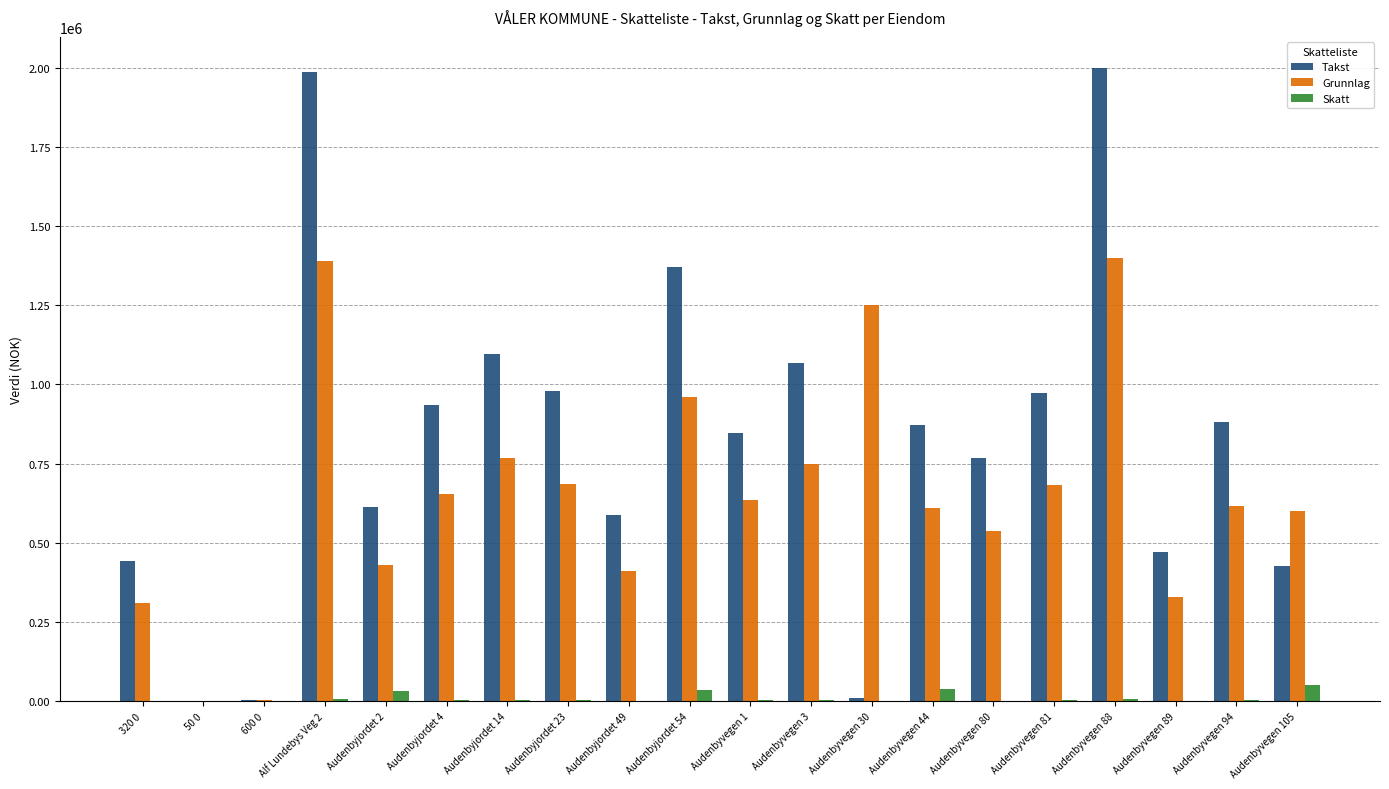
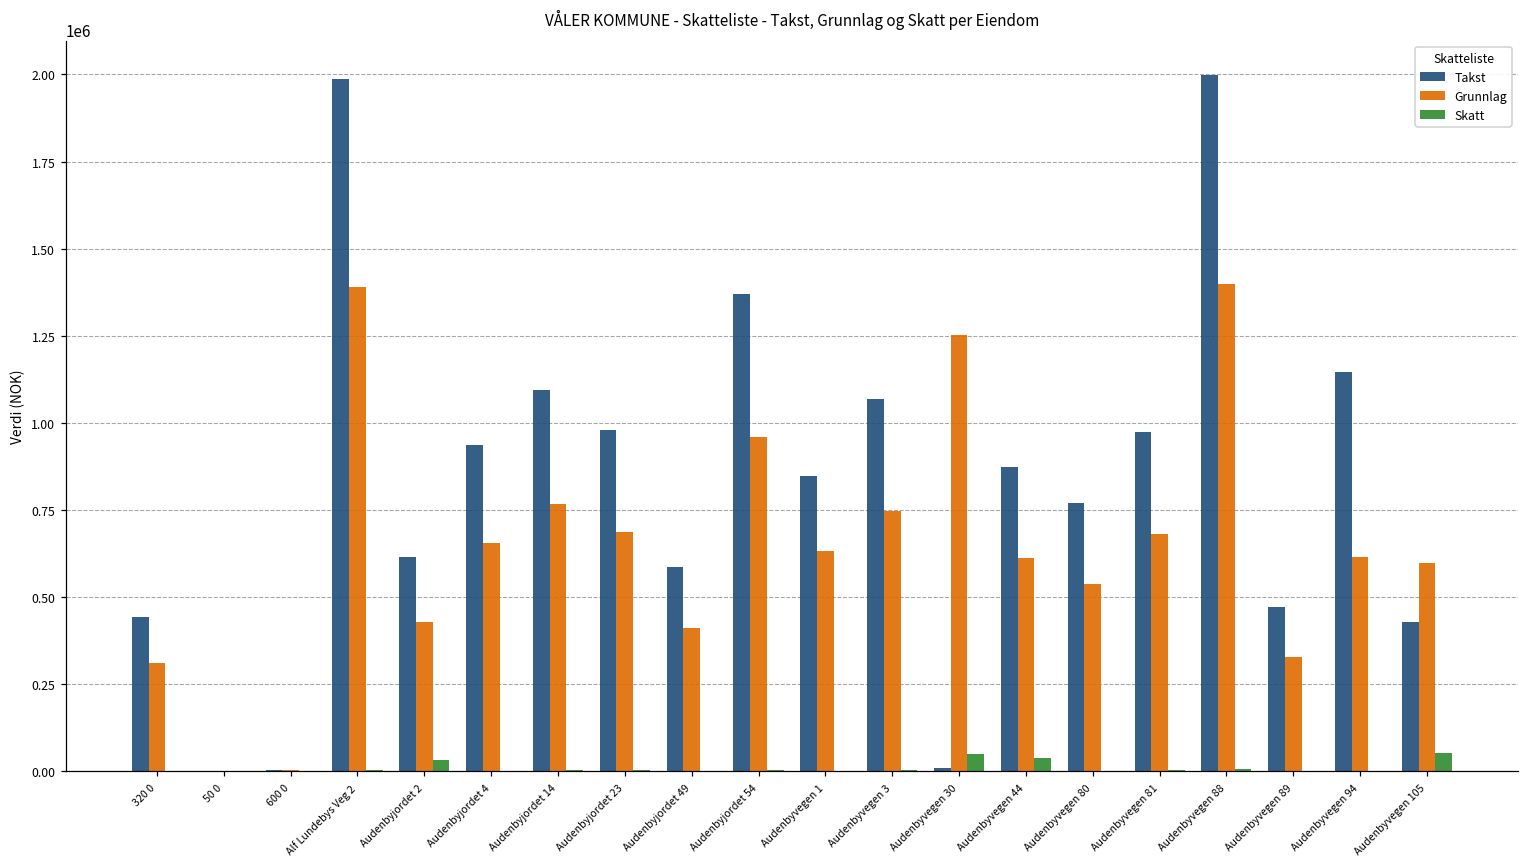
  {
    "Takst": {
      "320 0": 440000,
      "Alf Lundebys Veg 2": 1990000,
      "Audenbyjordet 2": 610000,
      "Audenbyjordet 4": 940000,
      "Audenbyjordet 14": 1100000,
      "Audenbyjordet 23": 980000,
      "Audenbyjordet 49": 590000,
      "Audenbyjordet 54": 1370000,
      "Audenbyvegen 1": 850000,
      "Audenbyvegen 3": 1070000,
      "Audenbyvegen 30": 10000,
      "Audenbyvegen 44": 870000,
      "Audenbyvegen 80": 770000,
      "Audenbyvegen 81": 970000,
      "Audenbyvegen 88": 2000000,
      "Audenbyvegen 89": 470000,
-     "Audenbyvegen 94": 880000,
+     "Audenbyvegen 94": 1150000,
      "Audenbyvegen 105": 430000
    },
    "Grunnlag": {
      "320 0": 310000,
      "Alf Lundebys Veg 2": 1390000,
      "Audenbyjordet 2": 430000,
      "Audenbyjordet 4": 660000,
      "Audenbyjordet 14": 770000,
      "Audenbyjordet 23": 690000,
      "Audenbyjordet 49": 410000,
      "Audenbyjordet 54": 960000,
      "Audenbyvegen 1": 630000,
      "Audenbyvegen 3": 750000,
      "Audenbyvegen 30": 1250000,
      "Audenbyvegen 44": 610000,
      "Audenbyvegen 80": 540000,
      "Audenbyvegen 81": 680000,
      "Audenbyvegen 88": 1400000,
      "Audenbyvegen 89": 330000,
      "Audenbyvegen 94": 620000,
      "Audenbyvegen 105": 600000
    },
    "Skatt": {
      "Audenbyjordet 2": 30000,
-     "Audenbyjordet 54": 30000,
-     "Audenbyvegen 30": 0,
+     "Audenbyjordet 54": 0,
+     "Audenbyvegen 30": 50000,
      "Audenbyvegen 44": 40000,
      "Audenbyvegen 105": 50000
    }
  }
